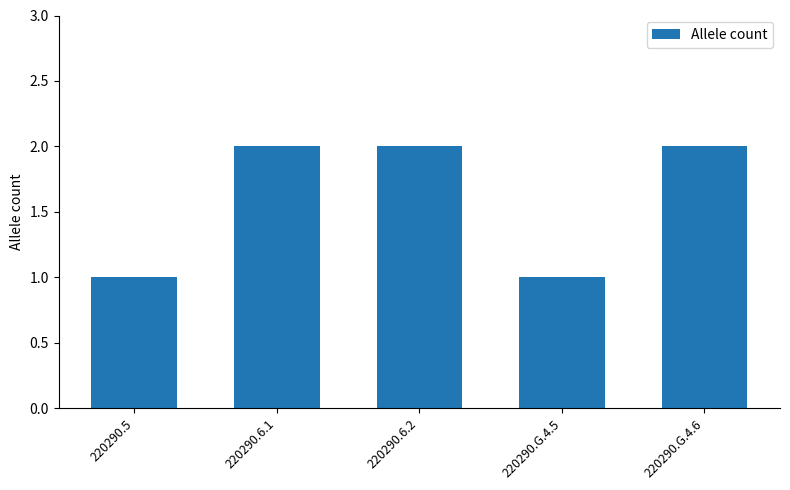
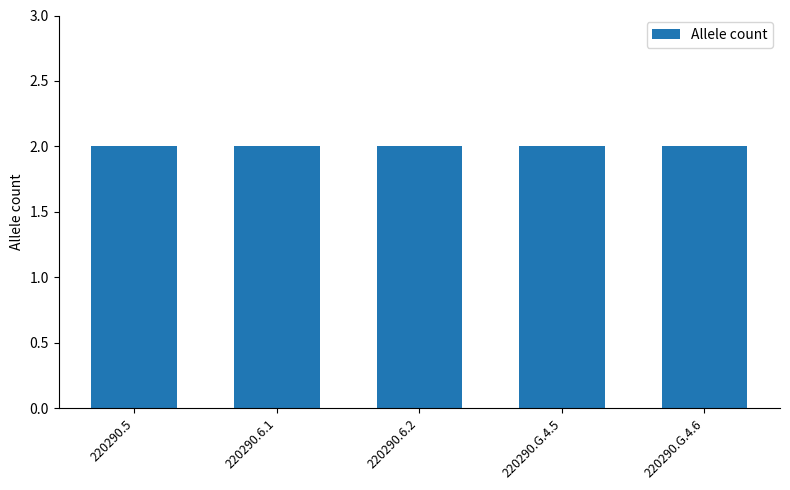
  {
-   "220290.5": 1,
+   "220290.5": 2,
    "220290.6.1": 2,
    "220290.6.2": 2,
-   "220290.G.4.5": 1,
+   "220290.G.4.5": 2,
    "220290.G.4.6": 2
  }
